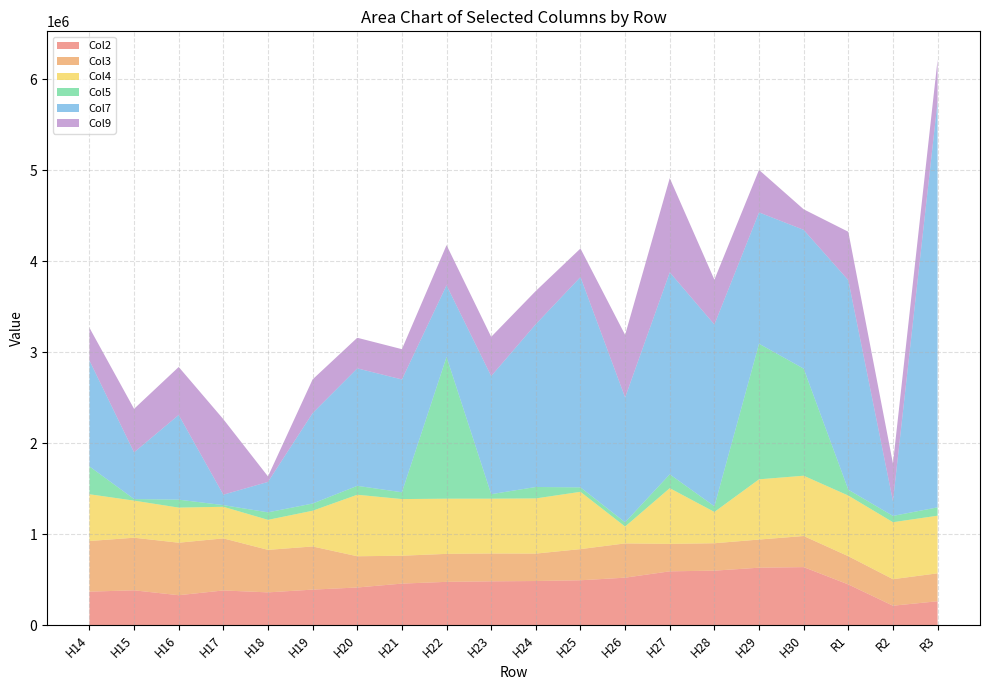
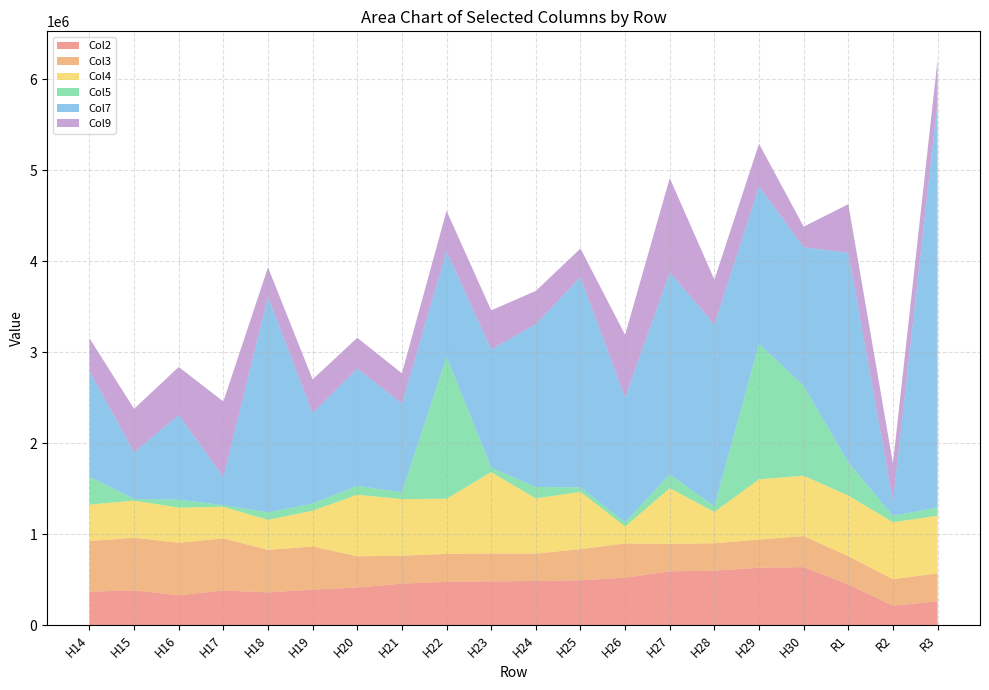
  {
    "Col4": {
-     "H14": 500000,
+     "H14": 400000,
      "H16": 400000,
      "H18": 300000,
      "H19": 400000,
      "H20": 700000,
      "H21": 600000,
      "H22": 600000,
-     "H23": 600000,
+     "H23": 900000,
      "H24": 600000,
      "H25": 600000,
      "H26": 200000,
      "H27": 600000,
      "H28": 300000,
      "H29": 700000,
      "H30": 700000,
      "R1": 700000,
      "R2": 600000,
      "R3": 600000
    },
    "Col5": {
      "H14": 300000,
      "H16": 100000,
      "H18": 100000,
      "H19": 100000,
      "H20": 100000,
      "H21": 100000,
      "H22": 1600000,
      "H23": 0,
      "H24": 100000,
      "H25": 0,
      "H26": 0,
      "H27": 200000,
      "H28": 100000,
      "H29": 1500000,
-     "H30": 1200000,
-     "R1": 100000,
+     "H30": 1000000,
+     "R1": 400000,
      "R2": 100000,
      "R3": 100000
    },
    "Col7": {
      "H14": 1200000,
      "H15": 500000,
      "H16": 900000,
-     "H17": 100000,
-     "H18": 300000,
+     "H17": 300000,
+     "H18": 2400000,
      "H19": 1000000,
      "H20": 1300000,
-     "H21": 1200000,
-     "H22": 800000,
+     "H21": 1000000,
+     "H22": 1200000,
      "H23": 1300000,
      "H24": 1800000,
      "H25": 2300000,
      "H26": 1400000,
      "H27": 2200000,
      "H28": 2000000,
-     "H29": 1400000,
+     "H29": 1700000,
      "H30": 1500000,
      "R1": 2300000,
      "R2": 200000,
      "R3": 4500000
    },
    "Col9": {
      "H14": 400000,
      "H15": 500000,
      "H16": 500000,
      "H17": 800000,
-     "H18": 100000,
+     "H18": 300000,
      "H19": 400000,
      "H20": 300000,
      "H21": 300000,
      "H22": 400000,
      "H23": 400000,
      "H24": 400000,
      "H25": 300000,
      "H26": 700000,
      "H27": 1000000,
      "H28": 500000,
      "H29": 500000,
      "H30": 200000,
      "R1": 500000,
      "R2": 400000,
      "R3": 500000
    }
  }
